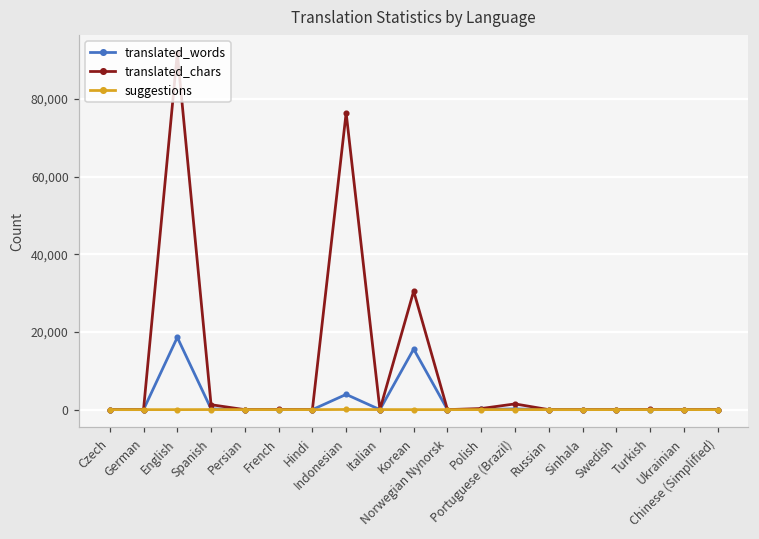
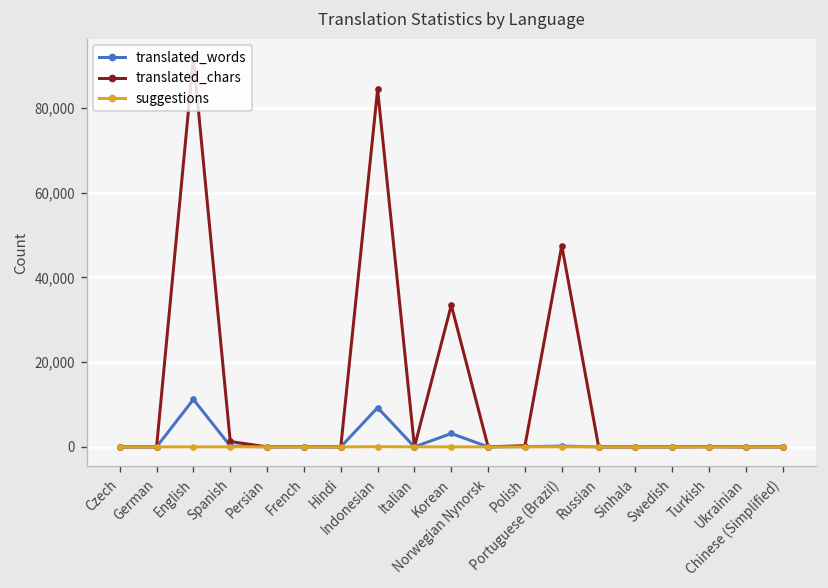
  {
    "translated_words": {
-     "English": "19,000",
-     "Indonesian": "4,000",
-     "Korean": "16,000"
+     "English": "11,000",
+     "Indonesian": "9,000",
+     "Korean": "3,000"
    },
    "translated_chars": {
      "Spanish": "1,000",
-     "Indonesian": "76,000",
-     "Korean": "31,000",
-     "Portuguese (Brazil)": "1,000"
+     "Indonesian": "84,000",
+     "Korean": "33,000",
+     "Portuguese (Brazil)": "47,000"
    },
    "suggestions": {
      "English": "0",
      "Indonesian": "0",
      "Korean": "0"
    }
  }
